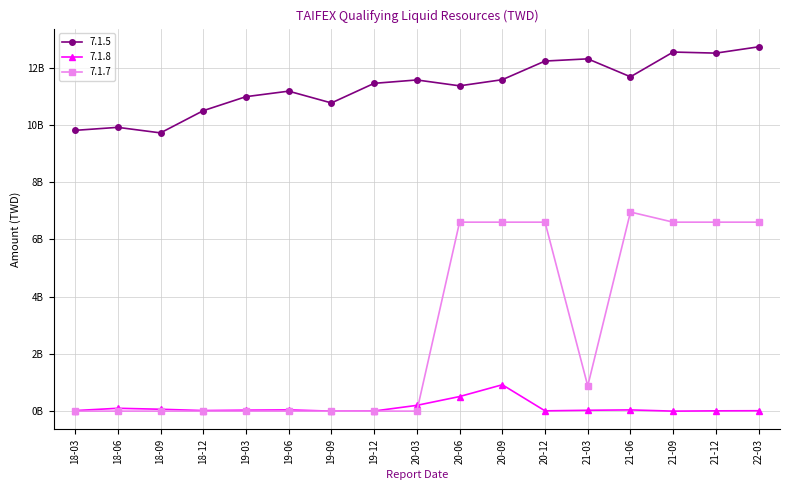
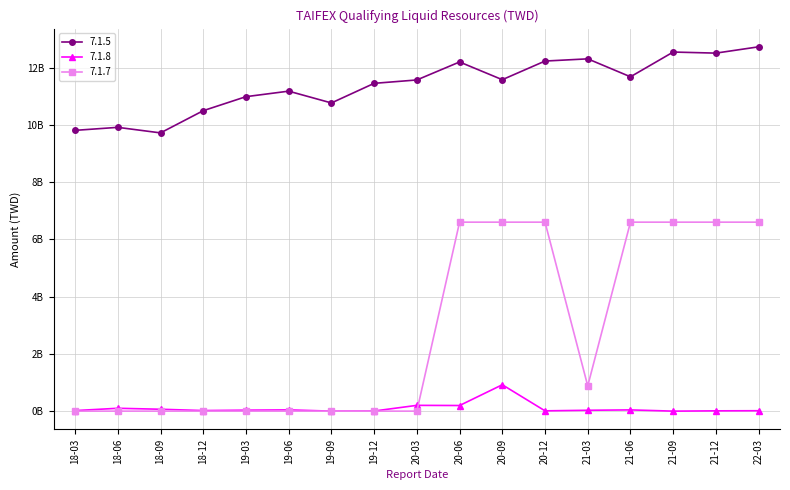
  {
    "7.1.5": {
      "18-03": 9800000000,
      "18-06": 9900000000,
      "18-09": 9700000000,
      "18-12": 10500000000,
      "19-03": 11000000000,
      "19-06": 11200000000,
      "19-09": 10800000000,
      "19-12": 11400000000,
      "20-03": 11600000000,
-     "20-06": 11400000000,
+     "20-06": 12200000000,
      "20-09": 11600000000,
      "20-12": 12200000000,
      "21-03": 12300000000,
      "21-06": 11700000000,
      "21-09": 12500000000,
      "21-12": 12500000000,
      "22-03": 12700000000
    },
    "7.1.8": {
      "18-06": 100000000,
      "20-03": 200000000,
-     "20-06": 500000000,
+     "20-06": 200000000,
      "20-09": 900000000,
      "20-12": 0,
      "21-03": 0,
      "21-06": 0,
      "21-09": 0,
      "21-12": 0,
      "22-03": 0
    },
    "7.1.7": {
      "18-06": 0,
      "20-03": 0,
      "20-06": 6600000000,
      "20-09": 6600000000,
      "20-12": 6600000000,
      "21-03": 900000000,
-     "21-06": 7000000000,
+     "21-06": 6600000000,
      "21-09": 6600000000,
      "21-12": 6600000000,
      "22-03": 6600000000
    }
  }
